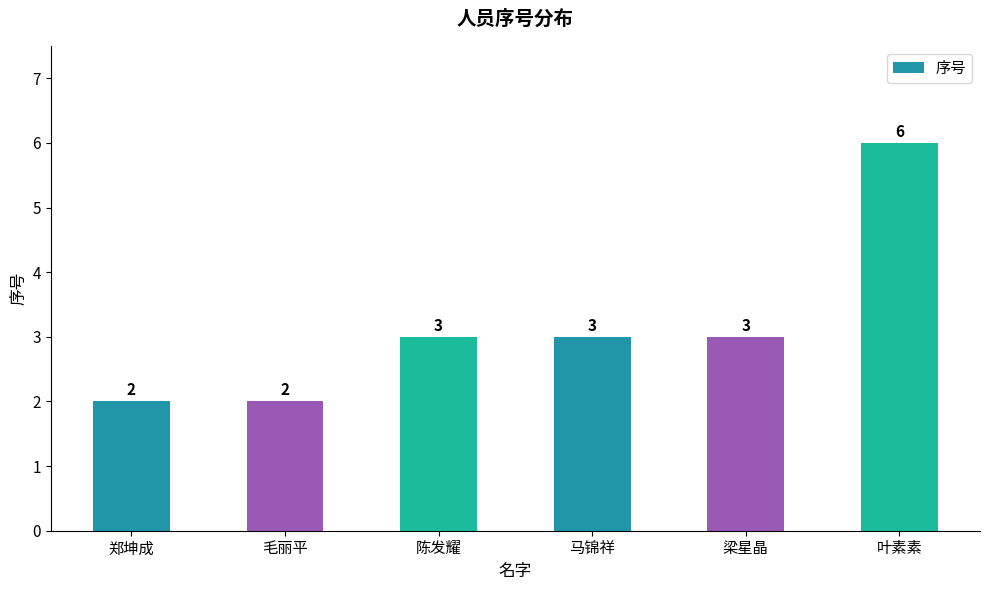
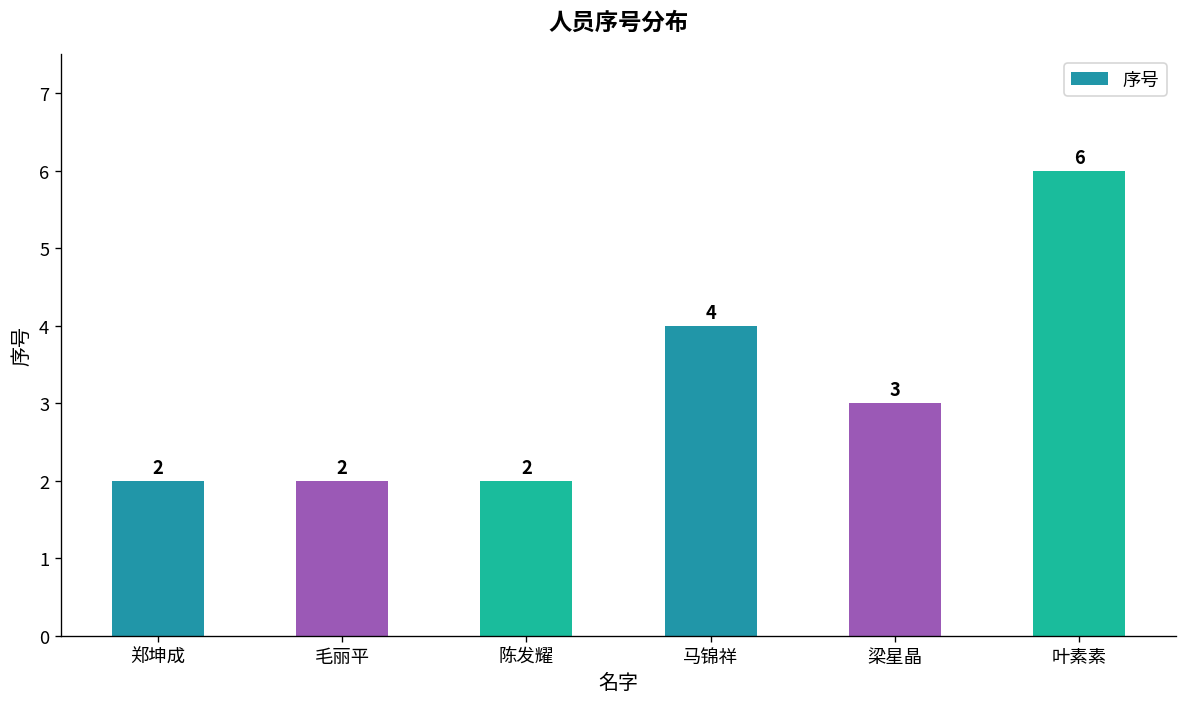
  {
    "郑坤成": 2,
    "毛丽平": 2,
-   "陈发耀": 3,
-   "马锦祥": 3,
+   "陈发耀": 2,
+   "马锦祥": 4,
    "梁星晶": 3,
    "叶素素": 6
  }
